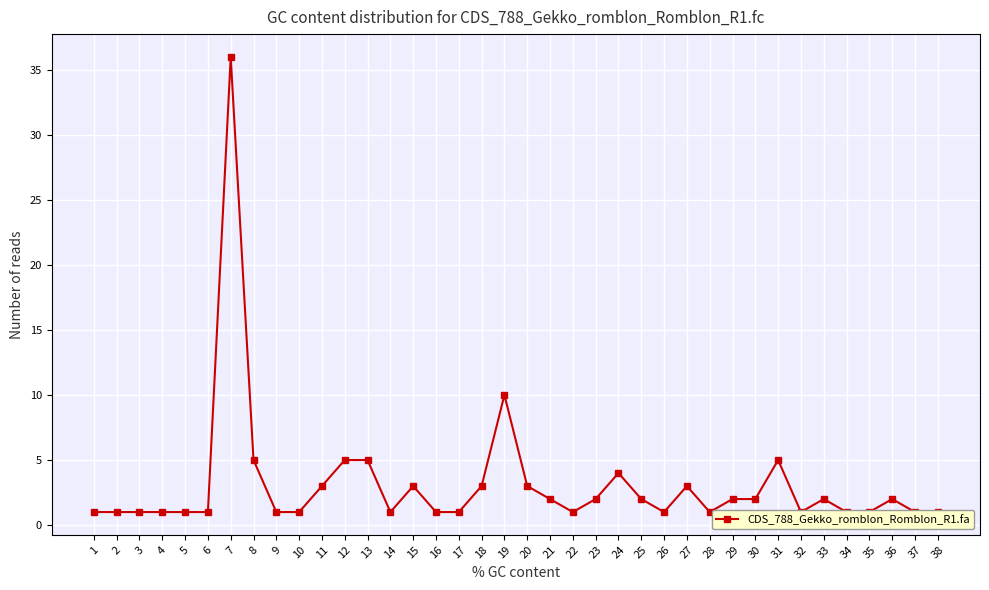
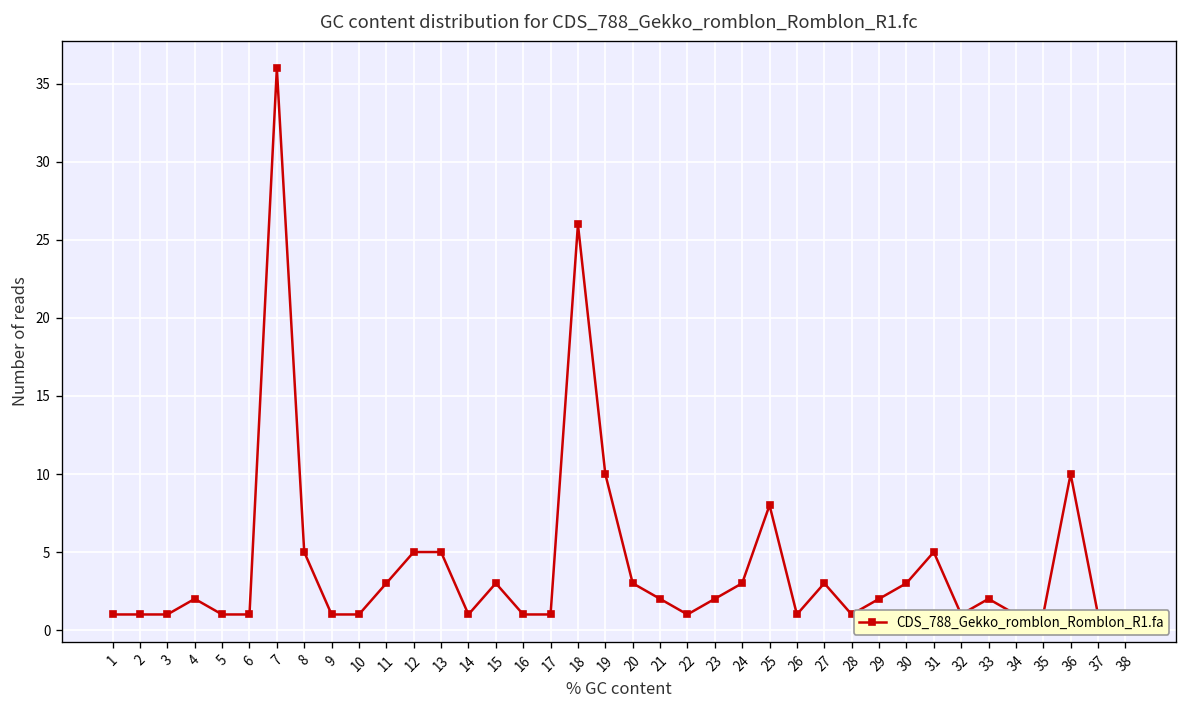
  {
    "1": 1,
    "2": 1,
    "3": 1,
-   "4": 1,
+   "4": 2,
    "5": 1,
    "6": 1,
    "7": 36,
    "8": 5,
    "9": 1,
    "10": 1,
    "11": 3,
    "12": 5,
    "13": 5,
    "14": 1,
    "15": 3,
    "16": 1,
    "17": 1,
-   "18": 3,
+   "18": 26,
    "19": 10,
    "20": 3,
    "21": 2,
    "22": 1,
    "23": 2,
-   "24": 4,
-   "25": 2,
+   "24": 3,
+   "25": 8,
    "26": 1,
    "27": 3,
    "28": 1,
    "29": 2,
-   "30": 2,
+   "30": 3,
    "31": 5,
    "33": 2,
-   "36": 2
+   "36": 10
  }
